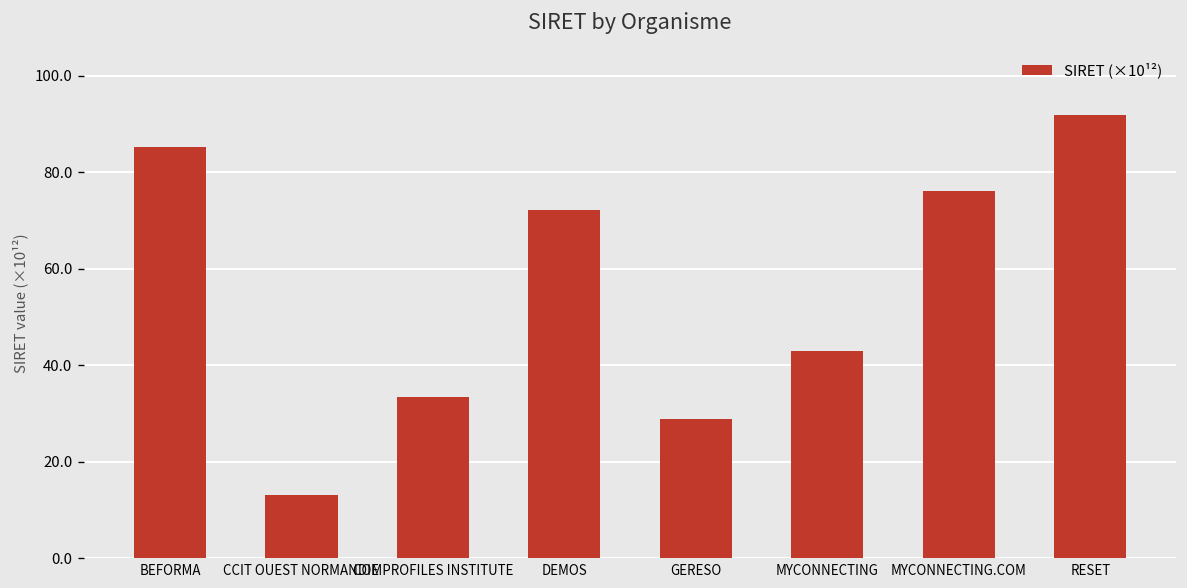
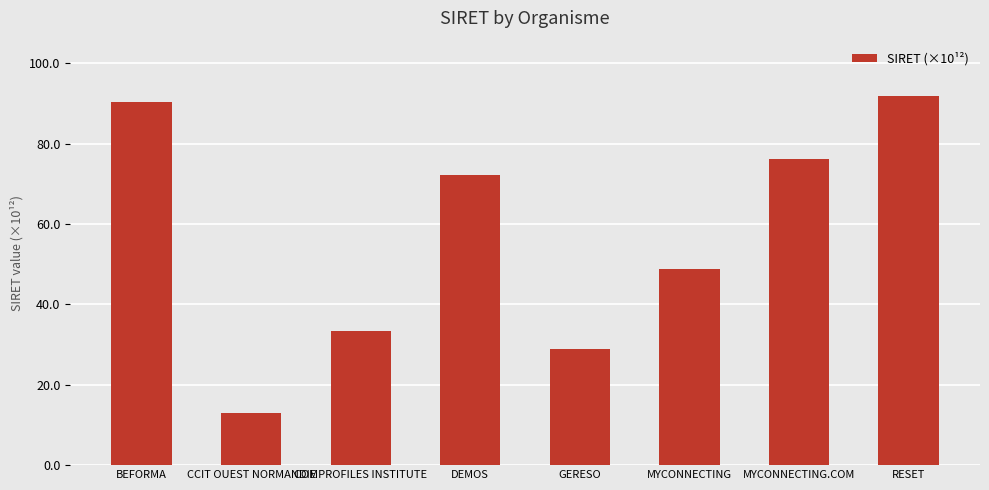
  {
-   "BEFORMA": 85,
+   "BEFORMA": 90,
    "DEMOS": 72,
    "GERESO": 29,
-   "MYCONNECTING": 43,
+   "MYCONNECTING": 49,
    "MYCONNECTING.COM": 76,
    "RESET": 92
  }
